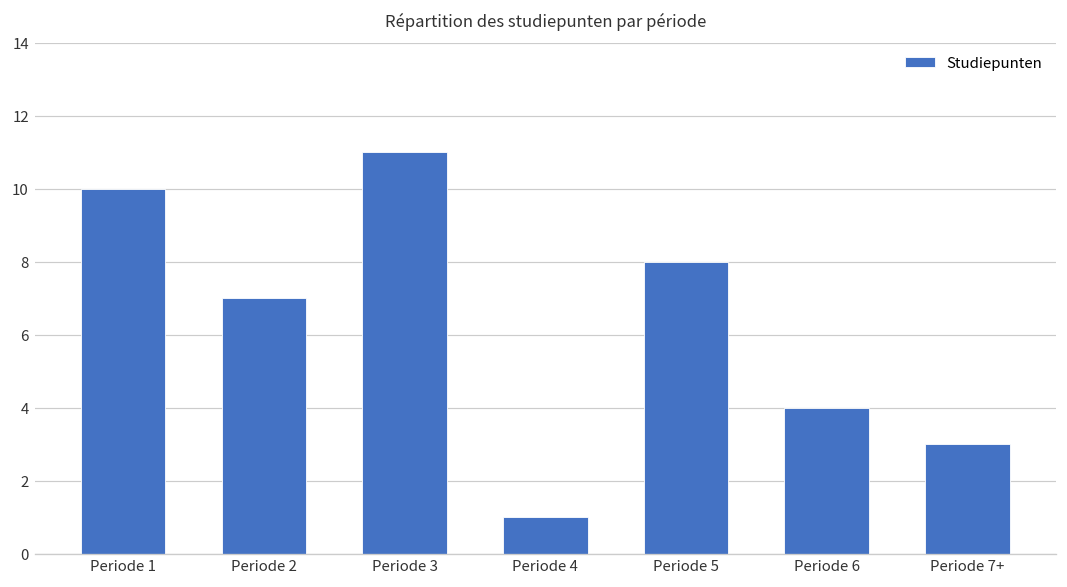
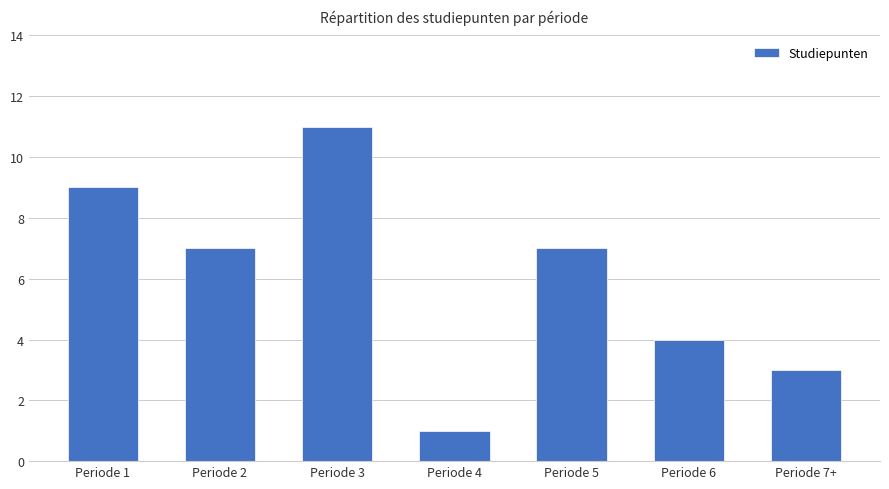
  {
-   "Periode 1": 10,
+   "Periode 1": 9,
    "Periode 2": 7,
    "Periode 3": 11,
    "Periode 4": 1,
-   "Periode 5": 8,
+   "Periode 5": 7,
    "Periode 6": 4,
    "Periode 7+": 3
  }
